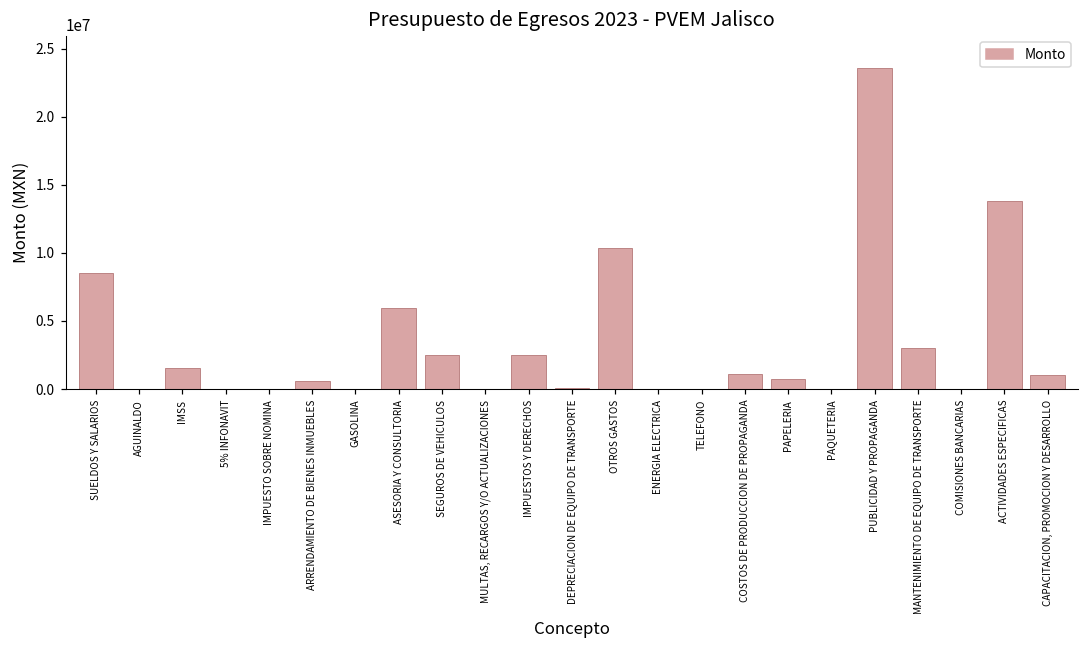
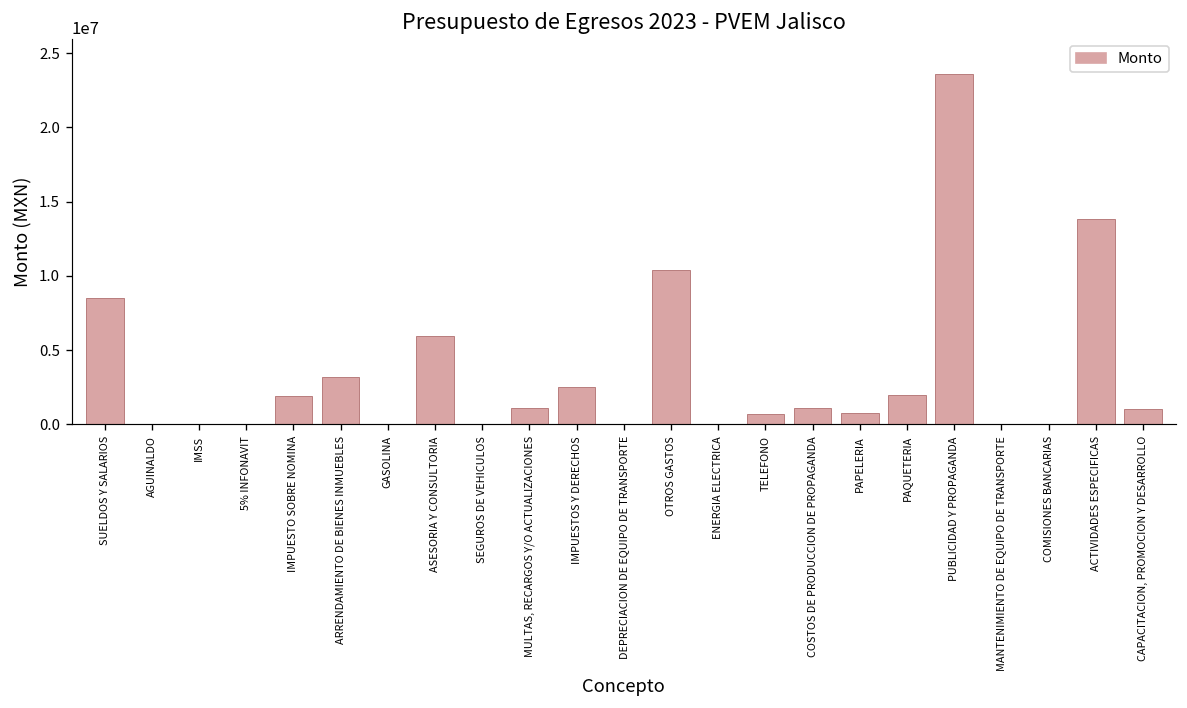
  {
    "SUELDOS Y SALARIOS": 8500000,
-   "IMSS": 1600000,
-   "IMPUESTO SOBRE NOMINA": 0,
-   "ARRENDAMIENTO DE BIENES INMUEBLES": 600000,
+   "IMSS": 0,
+   "IMPUESTO SOBRE NOMINA": 1900000,
+   "ARRENDAMIENTO DE BIENES INMUEBLES": 3200000,
    "ASESORIA Y CONSULTORIA": 5900000,
-   "SEGUROS DE VEHICULOS": 2500000,
-   "MULTAS, RECARGOS Y/O ACTUALIZACIONES": 0,
+   "SEGUROS DE VEHICULOS": 0,
+   "MULTAS, RECARGOS Y/O ACTUALIZACIONES": 1100000,
    "IMPUESTOS Y DERECHOS": 2500000,
    "OTROS GASTOS": 10400000,
-   "TELEFONO": 0,
+   "TELEFONO": 700000,
    "COSTOS DE PRODUCCION DE PROPAGANDA": 1100000,
    "PAPELERIA": 800000,
-   "PAQUETERIA": 0,
+   "PAQUETERIA": 2000000,
    "PUBLICIDAD Y PROPAGANDA": 23600000,
-   "MANTENIMIENTO DE EQUIPO DE TRANSPORTE": 3000000,
+   "MANTENIMIENTO DE EQUIPO DE TRANSPORTE": 0,
    "ACTIVIDADES ESPECIFICAS": 13800000,
    "CAPACITACION, PROMOCION Y DESARROLLO": 1000000
  }
